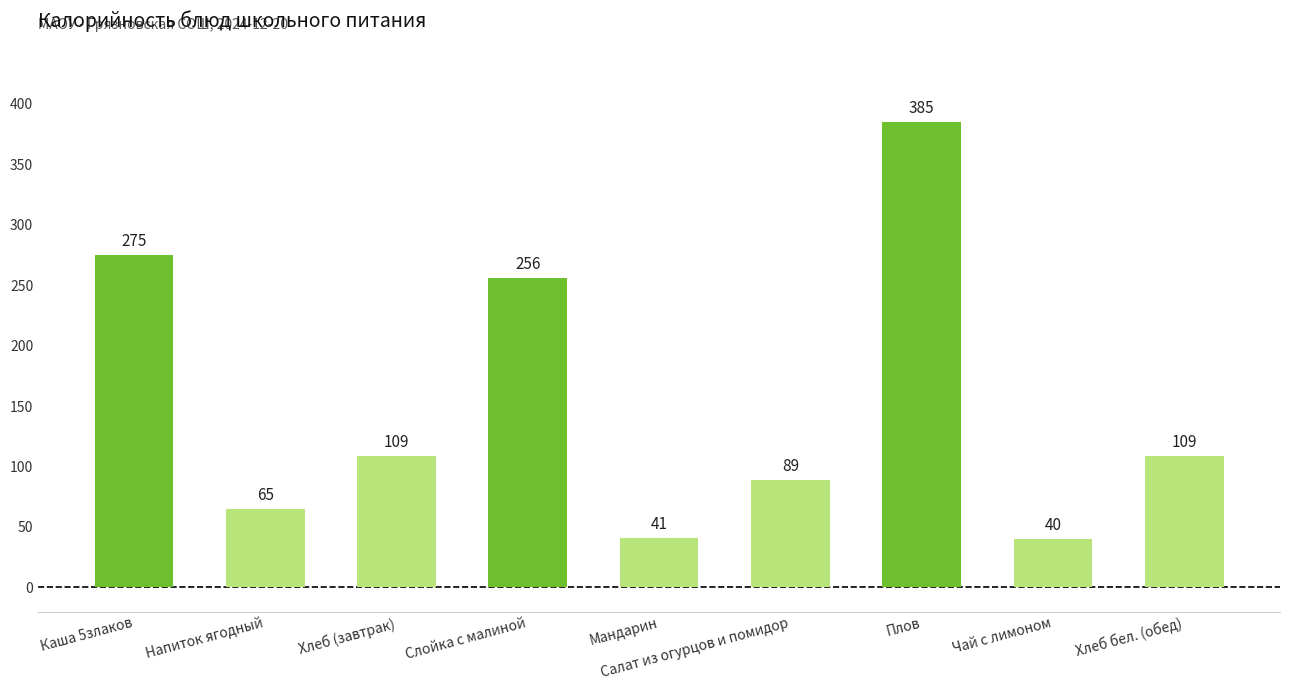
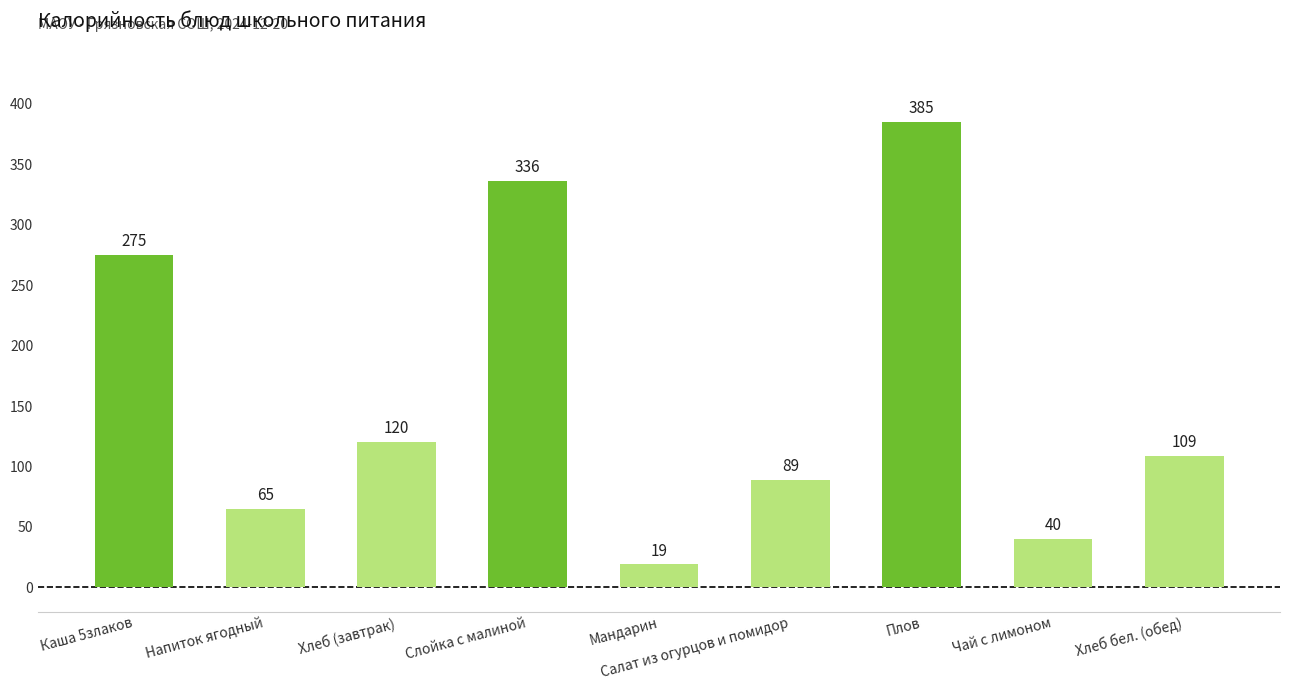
  {
    "Каша 5злаков": 275,
    "Напиток ягодный": 65,
-   "Хлеб (завтрак)": 109,
-   "Слойка с малиной": 256,
-   "Мандарин": 41,
+   "Хлеб (завтрак)": 120,
+   "Слойка с малиной": 336,
+   "Мандарин": 19,
    "Салат из огурцов и помидор": 89,
    "Плов": 385,
    "Чай с лимоном": 40,
    "Хлеб бел. (обед)": 109
  }
